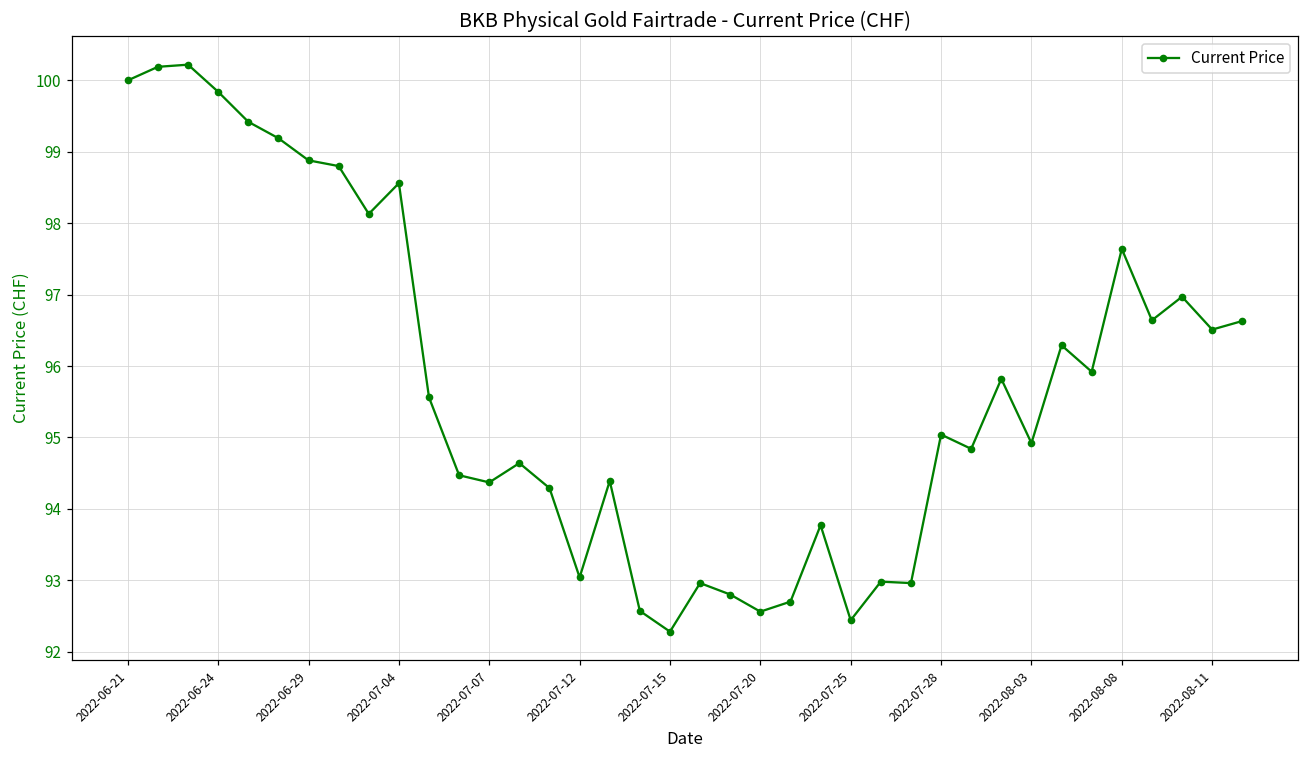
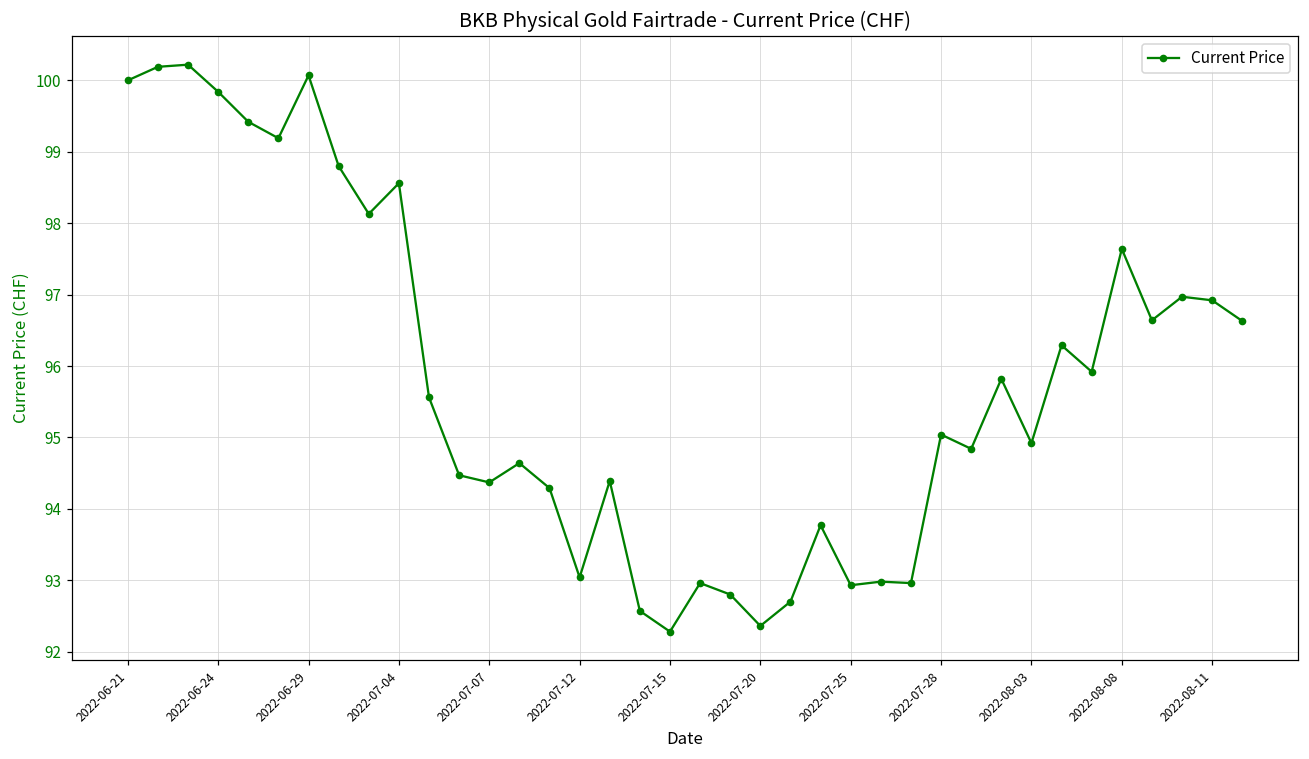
  {
    "2022-06-21": 100.0,
    "2022-06-24": 99.8,
-   "2022-06-29": 98.9,
+   "2022-06-29": 100.1,
    "2022-07-04": 98.6,
    "2022-07-07": 94.4,
    "2022-07-12": 93.0,
    "2022-07-15": 92.3,
-   "2022-07-20": 92.6,
-   "2022-07-25": 92.4,
+   "2022-07-20": 92.4,
+   "2022-07-25": 92.9,
    "2022-07-28": 95.0,
    "2022-08-03": 94.9,
    "2022-08-08": 97.6,
-   "2022-08-11": 96.5
+   "2022-08-11": 96.9
  }
